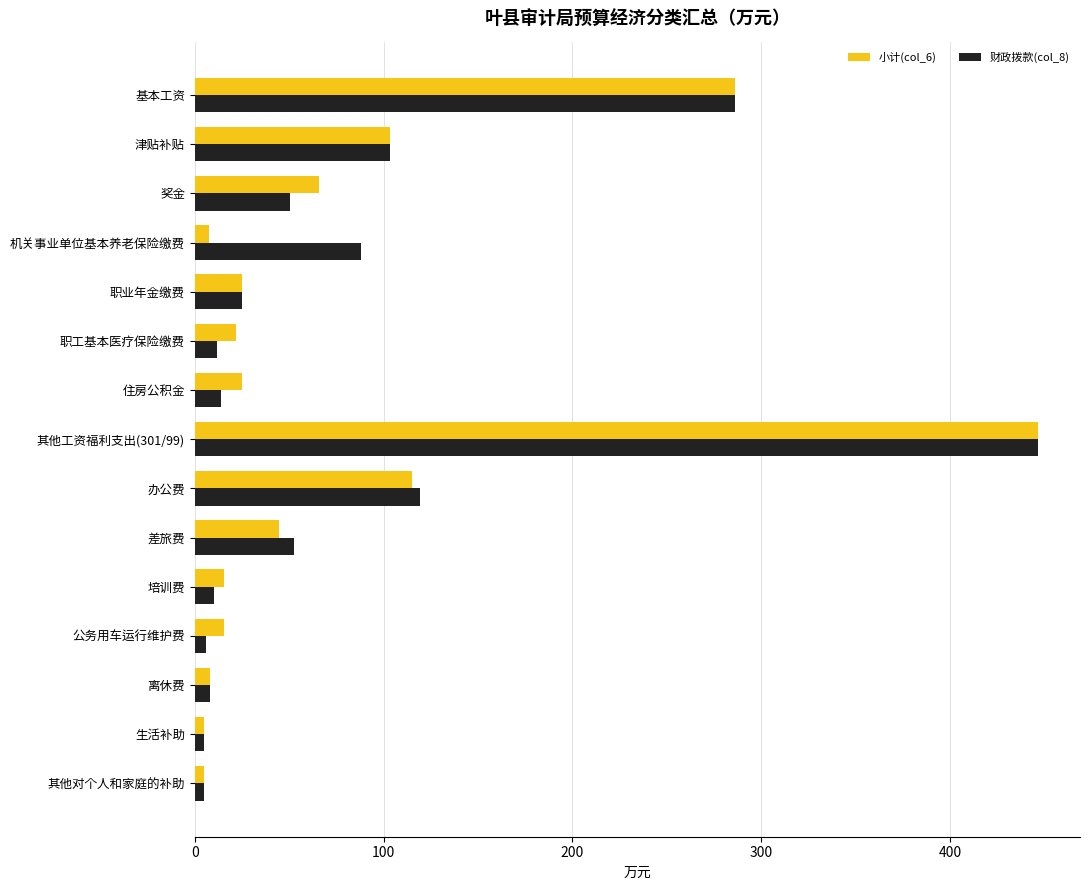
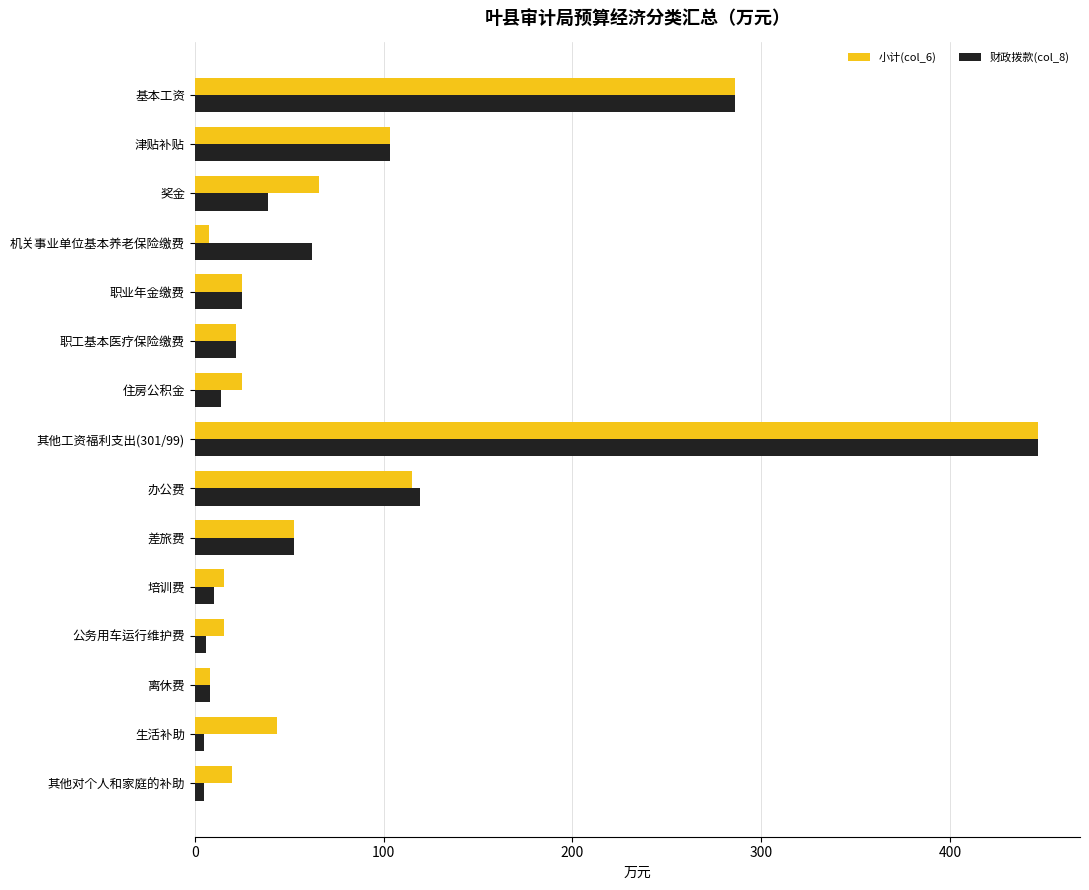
  {
    "小计(col_6)": {
      "基本工资": 286,
      "津贴补贴": 104,
      "奖金": 66,
      "机关事业单位基本养老保险缴费": 8,
      "职业年金缴费": 25,
      "职工基本医疗保险缴费": 22,
      "住房公积金": 25,
      "其他工资福利支出(301/99)": 447,
      "办公费": 115,
-     "差旅费": 45,
+     "差旅费": 53,
      "培训费": 15,
      "公务用车运行维护费": 16,
      "离休费": 8,
-     "生活补助": 5,
-     "其他对个人和家庭的补助": 5
+     "生活补助": 44,
+     "其他对个人和家庭的补助": 20
    },
    "财政拨款(col_8)": {
      "基本工资": 286,
      "津贴补贴": 104,
-     "奖金": 50,
-     "机关事业单位基本养老保险缴费": 88,
+     "奖金": 39,
+     "机关事业单位基本养老保险缴费": 62,
      "职业年金缴费": 25,
-     "职工基本医疗保险缴费": 12,
+     "职工基本医疗保险缴费": 22,
      "住房公积金": 14,
      "其他工资福利支出(301/99)": 447,
      "办公费": 120,
      "差旅费": 53,
      "培训费": 10,
      "公务用车运行维护费": 6,
      "离休费": 8,
      "生活补助": 5,
      "其他对个人和家庭的补助": 5
    }
  }
